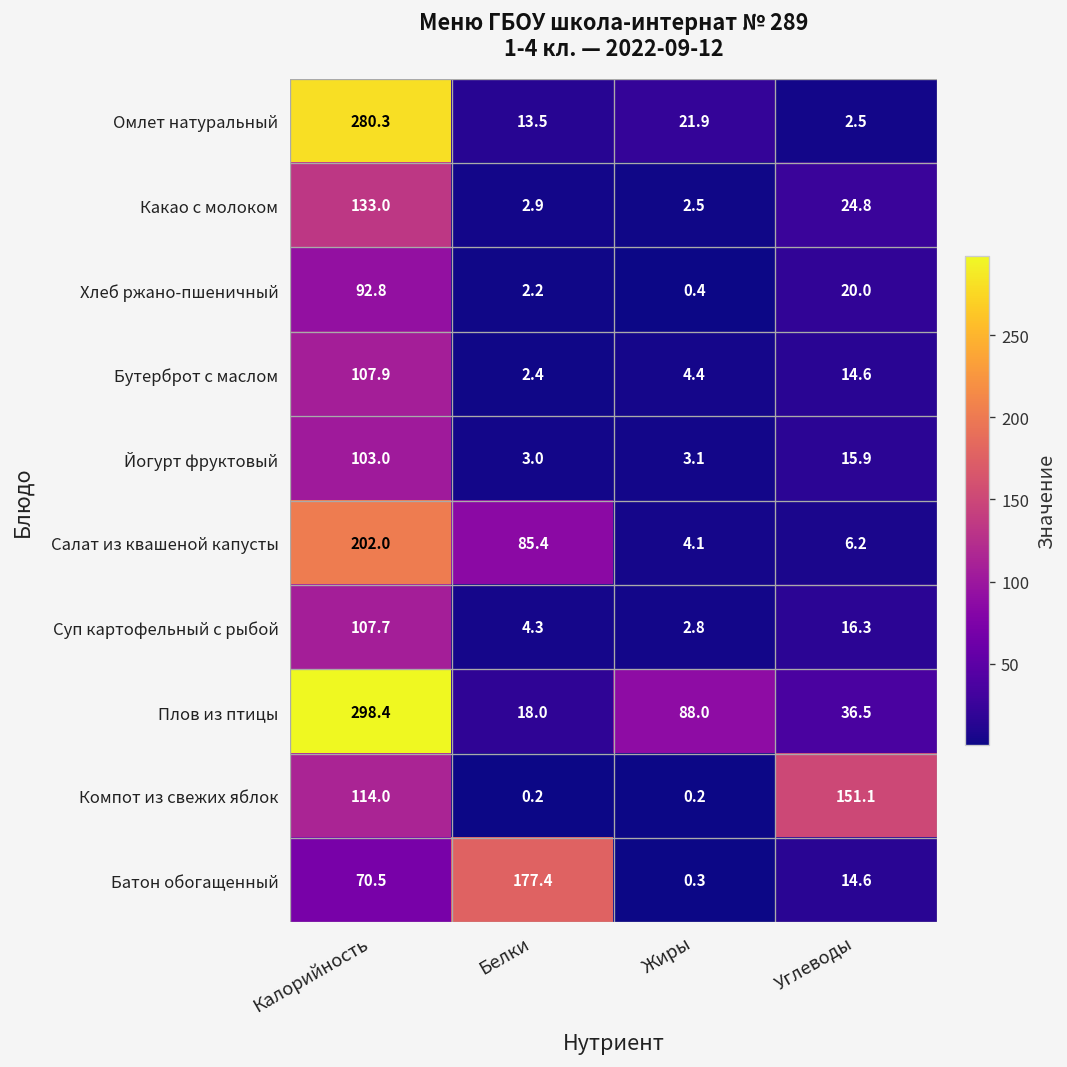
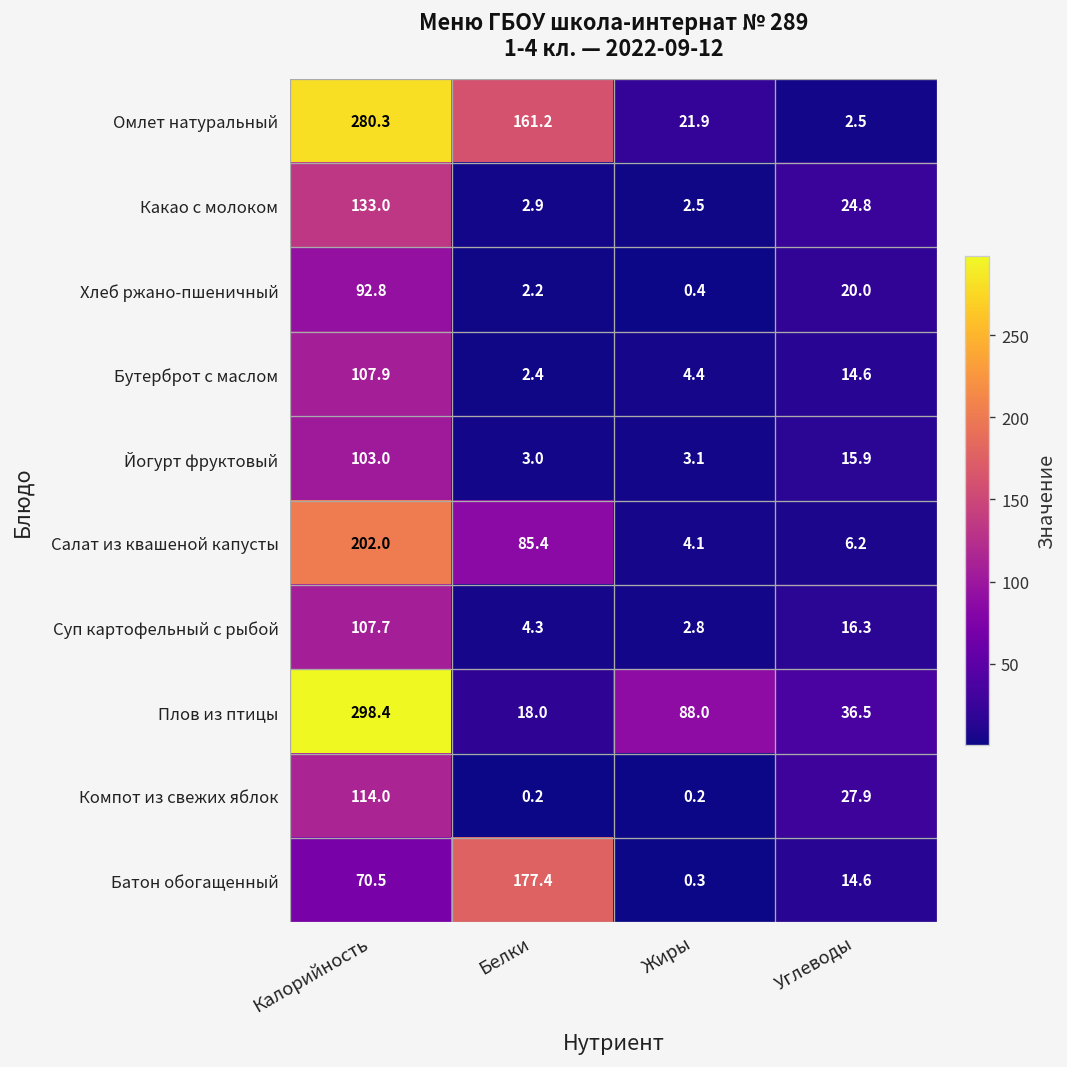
  {
    "Омлет натуральный": {
      "Калорийность": 280.3,
-     "Белки": 13.5,
+     "Белки": 161.2,
      "Жиры": 21.9,
      "Углеводы": 2.5
    },
    "Какао с молоком": {
      "Калорийность": 133.0,
      "Белки": 2.9,
      "Жиры": 2.5,
      "Углеводы": 24.8
    },
    "Хлеб ржано-пшеничный": {
      "Калорийность": 92.8,
      "Белки": 2.2,
      "Жиры": 0.4,
      "Углеводы": 20.0
    },
    "Бутерброт с маслом": {
      "Калорийность": 107.9,
      "Белки": 2.4,
      "Жиры": 4.4,
      "Углеводы": 14.6
    },
    "Йогурт фруктовый": {
      "Калорийность": 103.0,
      "Белки": 3.0,
      "Жиры": 3.1,
      "Углеводы": 15.9
    },
    "Салат из квашеной капусты": {
      "Калорийность": 202.0,
      "Белки": 85.4,
      "Жиры": 4.1,
      "Углеводы": 6.2
    },
    "Суп картофельный с рыбой": {
      "Калорийность": 107.7,
      "Белки": 4.3,
      "Жиры": 2.8,
      "Углеводы": 16.3
    },
    "Плов из птицы": {
      "Калорийность": 298.4,
      "Белки": 18.0,
      "Жиры": 88.0,
      "Углеводы": 36.5
    },
    "Компот из свежих яблок": {
      "Калорийность": 114.0,
      "Белки": 0.2,
      "Жиры": 0.2,
-     "Углеводы": 151.1
+     "Углеводы": 27.9
    },
    "Батон обогащенный": {
      "Калорийность": 70.5,
      "Белки": 177.4,
      "Жиры": 0.3,
      "Углеводы": 14.6
    }
  }
